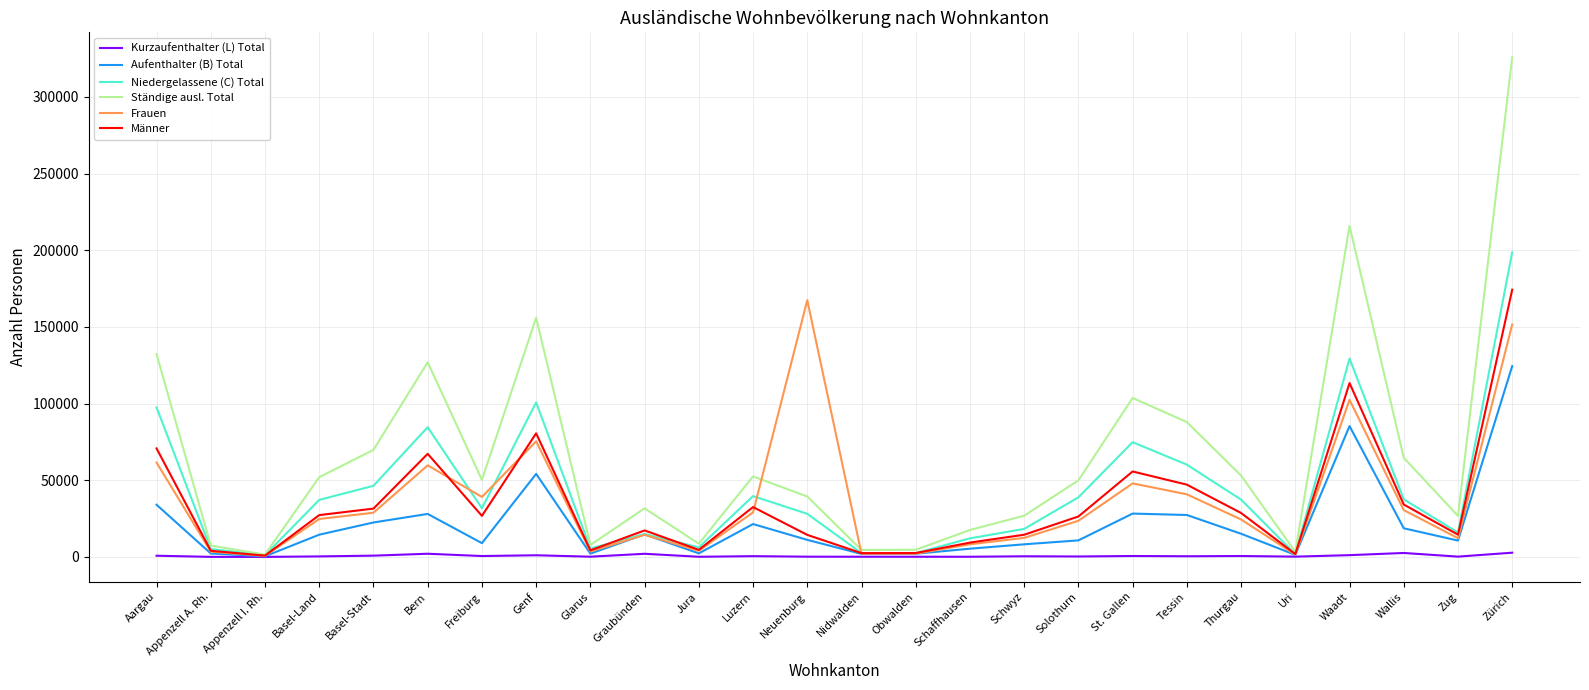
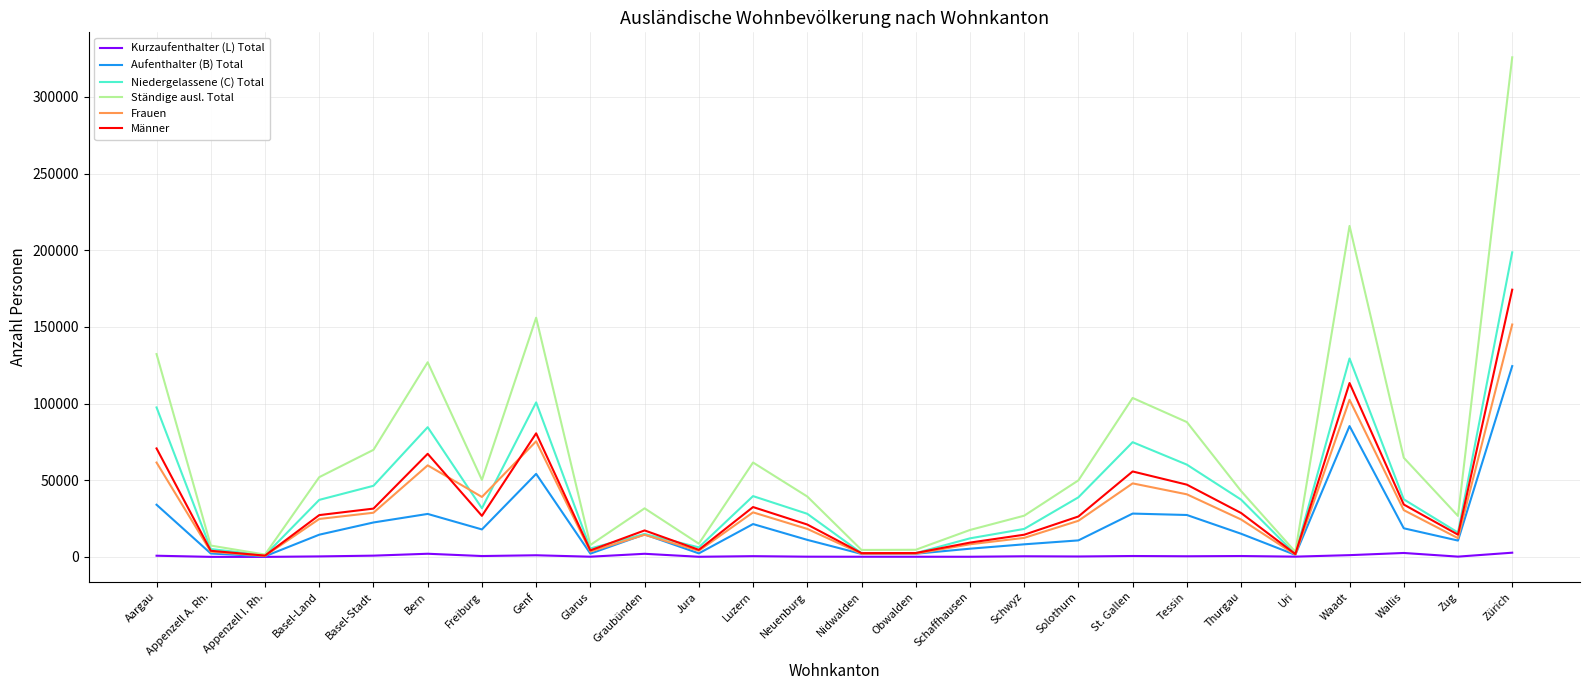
  {
    "Kurzaufenthalter (L) Total": {
      "Aargau": 1000,
      "Appenzell A. Rh.": 0,
      "Basel-Land": 0,
      "Basel-Stadt": 1000,
      "Bern": 2000,
      "Freiburg": 1000,
      "Genf": 1000,
      "Glarus": 0,
      "Graubünden": 2000,
      "Jura": 0,
      "Luzern": 0,
      "Neuenburg": 0,
      "Nidwalden": 0,
      "Obwalden": 0,
      "Schaffhausen": 0,
      "Schwyz": 0,
      "Solothurn": 0,
      "St. Gallen": 1000,
      "Tessin": 0,
      "Thurgau": 1000,
      "Waadt": 1000,
      "Wallis": 3000,
      "Zug": 0,
      "Zürich": 3000
    },
    "Aufenthalter (B) Total": {
      "Aargau": 34000,
      "Basel-Land": 14000,
      "Basel-Stadt": 22000,
      "Bern": 28000,
-     "Freiburg": 9000,
+     "Freiburg": 18000,
      "Genf": 54000,
      "Jura": 2000,
      "Luzern": 21000,
      "Neuenburg": 11000,
      "Schaffhausen": 5000,
      "Schwyz": 8000,
      "Solothurn": 11000,
      "St. Gallen": 28000,
      "Tessin": 27000,
      "Thurgau": 15000,
      "Waadt": 85000,
      "Wallis": 19000,
      "Zürich": 124000
    },
    "Niedergelassene (C) Total": {
      "Aargau": 97000,
      "Basel-Land": 37000,
      "Basel-Stadt": 46000,
      "Bern": 85000,
      "Freiburg": 32000,
      "Genf": 101000,
      "Luzern": 40000,
      "Neuenburg": 28000,
      "Schaffhausen": 12000,
      "Schwyz": 18000,
      "Solothurn": 39000,
      "St. Gallen": 75000,
      "Tessin": 60000,
      "Thurgau": 37000,
      "Waadt": 129000,
      "Wallis": 38000,
      "Zürich": 199000
    },
    "Ständige ausl. Total": {
      "Aargau": 132000,
      "Appenzell A. Rh.": 7000,
      "Basel-Land": 52000,
      "Basel-Stadt": 70000,
      "Bern": 127000,
      "Freiburg": 50000,
      "Genf": 156000,
      "Glarus": 8000,
      "Graubünden": 32000,
      "Jura": 9000,
-     "Luzern": 52000,
+     "Luzern": 62000,
      "Neuenburg": 39000,
      "Nidwalden": 5000,
      "Obwalden": 5000,
      "Schaffhausen": 18000,
      "Schwyz": 27000,
      "Solothurn": 50000,
      "St. Gallen": 104000,
      "Tessin": 88000,
-     "Thurgau": 53000,
+     "Thurgau": 43000,
      "Waadt": 216000,
      "Wallis": 65000,
      "Zug": 27000,
      "Zürich": 326000
    },
    "Frauen": {
      "Aargau": 62000,
      "Basel-Land": 25000,
      "Basel-Stadt": 29000,
      "Bern": 60000,
      "Freiburg": 39000,
      "Genf": 75000,
      "Luzern": 29000,
-     "Neuenburg": 167000,
+     "Neuenburg": 18000,
      "Schwyz": 12000,
      "Solothurn": 24000,
      "St. Gallen": 48000,
      "Tessin": 41000,
      "Thurgau": 24000,
      "Waadt": 102000,
      "Wallis": 31000,
      "Zürich": 152000
    },
    "Männer": {
      "Aargau": 71000,
      "Basel-Land": 27000,
      "Basel-Stadt": 32000,
      "Bern": 67000,
      "Freiburg": 27000,
      "Genf": 81000,
      "Graubünden": 17000,
      "Luzern": 33000,
-     "Neuenburg": 14000,
+     "Neuenburg": 21000,
      "Schwyz": 14000,
      "Solothurn": 26000,
      "St. Gallen": 56000,
      "Tessin": 47000,
      "Thurgau": 29000,
      "Waadt": 113000,
      "Wallis": 34000,
      "Zürich": 174000
    }
  }
